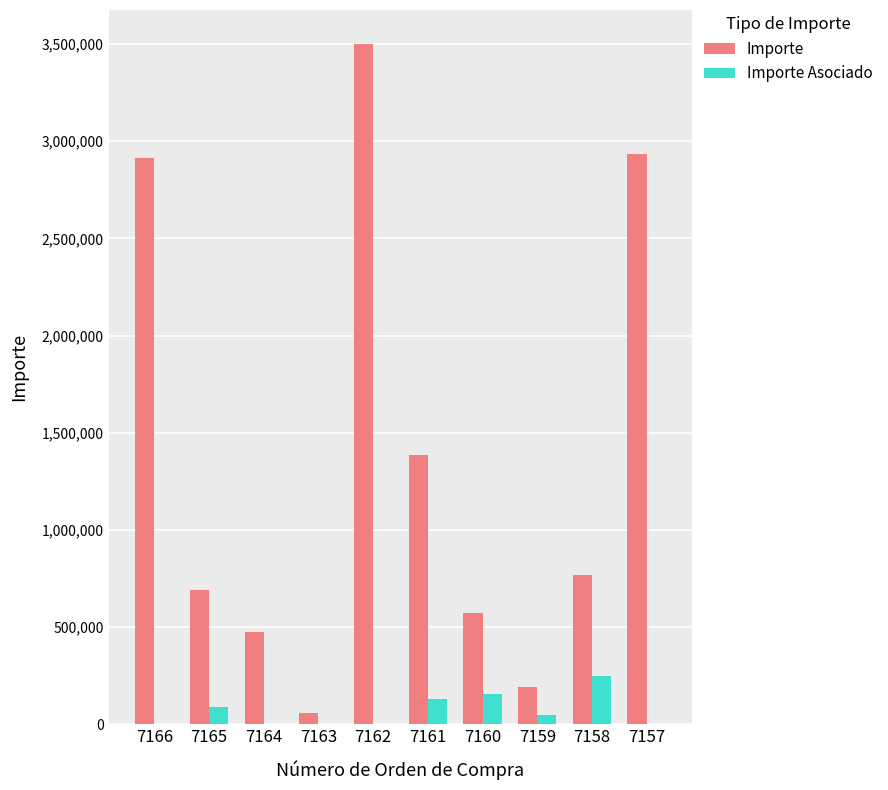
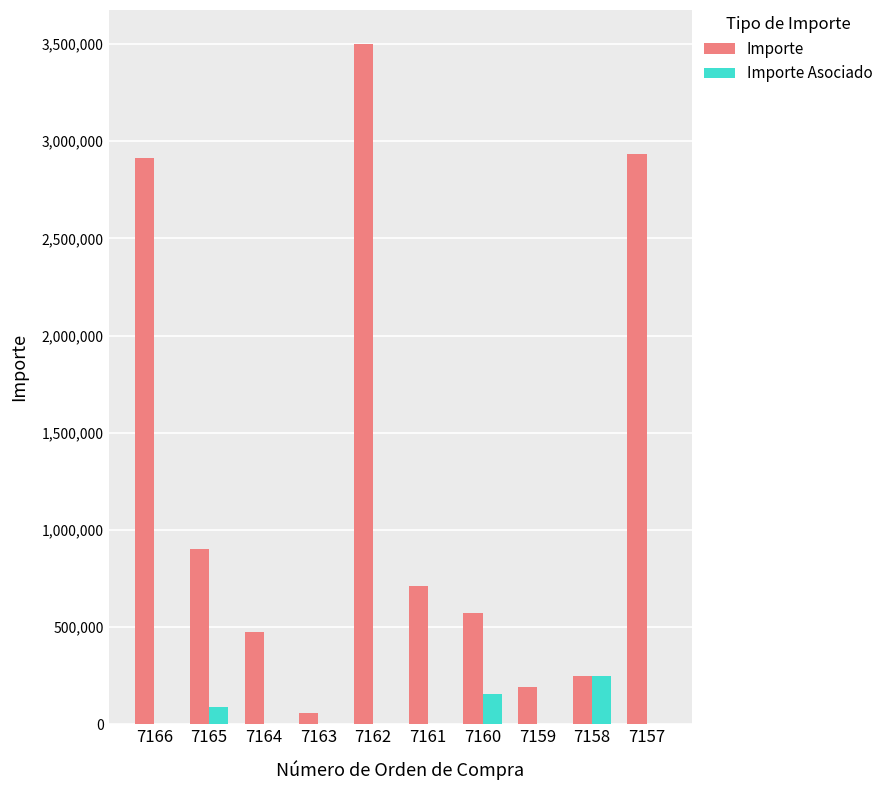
  {
    "Importe": {
      "7166": "2,910,000",
-     "7165": "690,000",
+     "7165": "900,000",
      "7164": "470,000",
      "7163": "60,000",
      "7162": "3,500,000",
-     "7161": "1,390,000",
+     "7161": "710,000",
      "7160": "570,000",
      "7159": "190,000",
-     "7158": "770,000",
+     "7158": "250,000",
      "7157": "2,930,000"
    },
    "Importe Asociado": {
      "7166": "0",
      "7165": "90,000",
      "7164": "0",
      "7163": "0",
      "7162": "0",
-     "7161": "130,000",
+     "7161": "0",
      "7160": "160,000",
-     "7159": "50,000",
+     "7159": "0",
      "7158": "250,000",
      "7157": "0"
    }
  }
